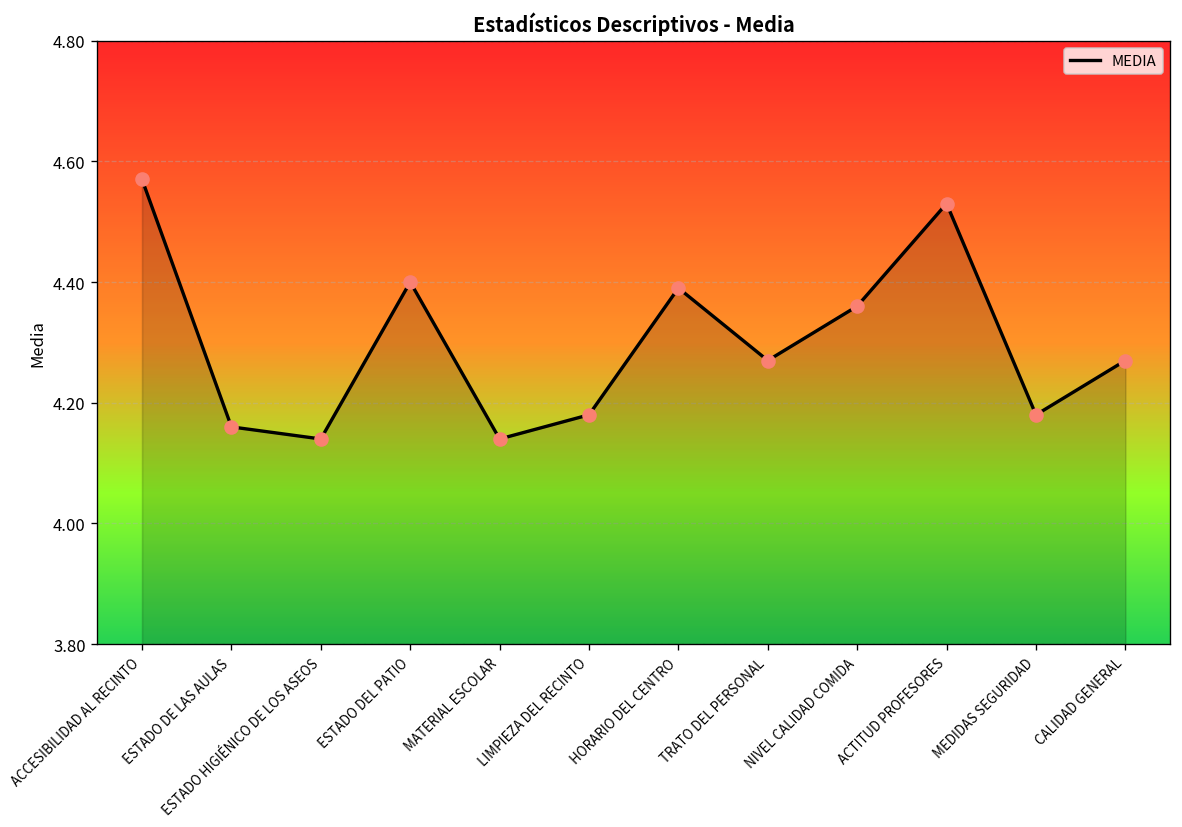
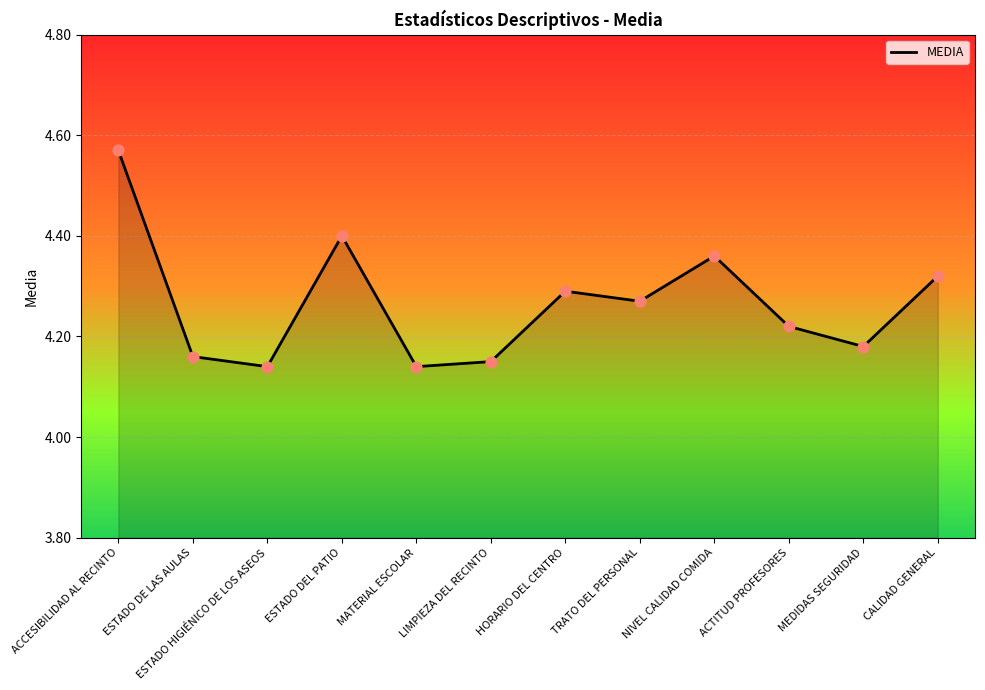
  {
    "ACCESIBILIDAD AL RECINTO": 4.57,
    "ESTADO DE LAS AULAS": 4.16,
    "ESTADO HIGIÉNICO DE LOS ASEOS": 4.14,
    "ESTADO DEL PATIO": 4.40,
    "MATERIAL ESCOLAR": 4.14,
-   "LIMPIEZA DEL RECINTO": 4.18,
-   "HORARIO DEL CENTRO": 4.39,
+   "LIMPIEZA DEL RECINTO": 4.15,
+   "HORARIO DEL CENTRO": 4.29,
    "TRATO DEL PERSONAL": 4.27,
    "NIVEL CALIDAD COMIDA": 4.36,
-   "ACTITUD PROFESORES": 4.53,
+   "ACTITUD PROFESORES": 4.22,
    "MEDIDAS SEGURIDAD": 4.18,
-   "CALIDAD GENERAL": 4.27
+   "CALIDAD GENERAL": 4.32
  }
